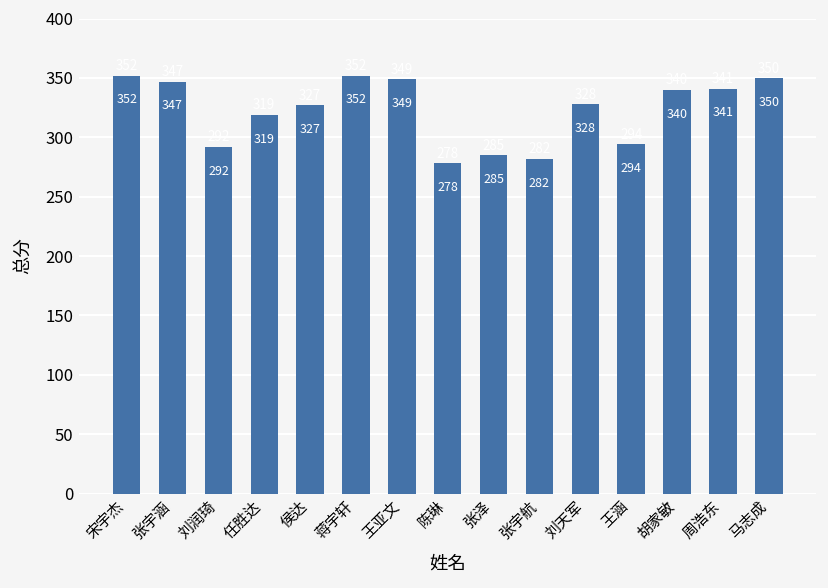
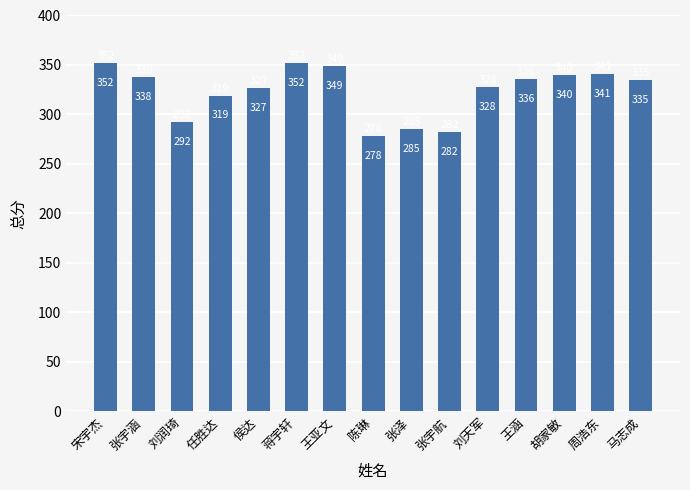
  {
    "宋宇杰": 352,
-   "张宇涵": 347,
+   "张宇涵": 338,
    "刘润琦": 292,
    "任胜达": 319,
    "侯达": 327,
    "蒋宇轩": 352,
    "王亚文": 349,
    "陈琳": 278,
    "张泽": 285,
    "张宇航": 282,
    "刘天军": 328,
-   "王涵": 294,
+   "王涵": 336,
    "胡家敏": 340,
    "周浩东": 341,
-   "马志成": 350
+   "马志成": 335
  }
